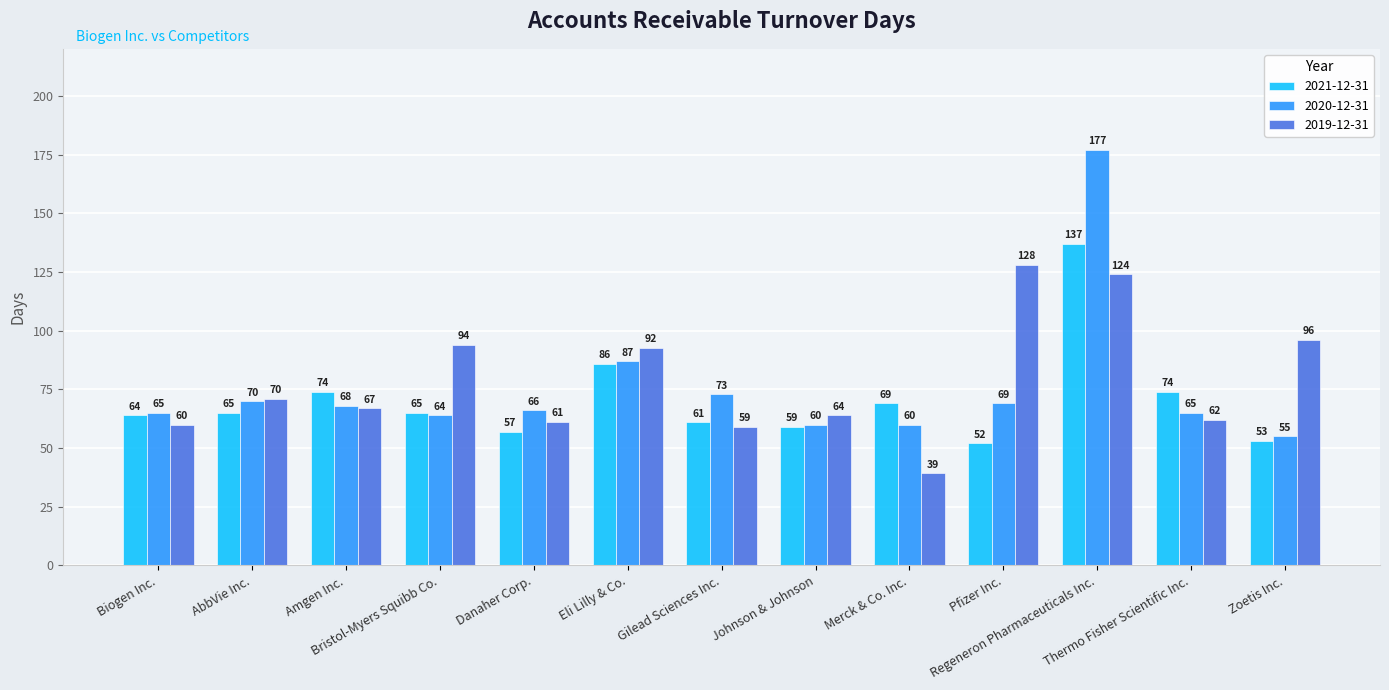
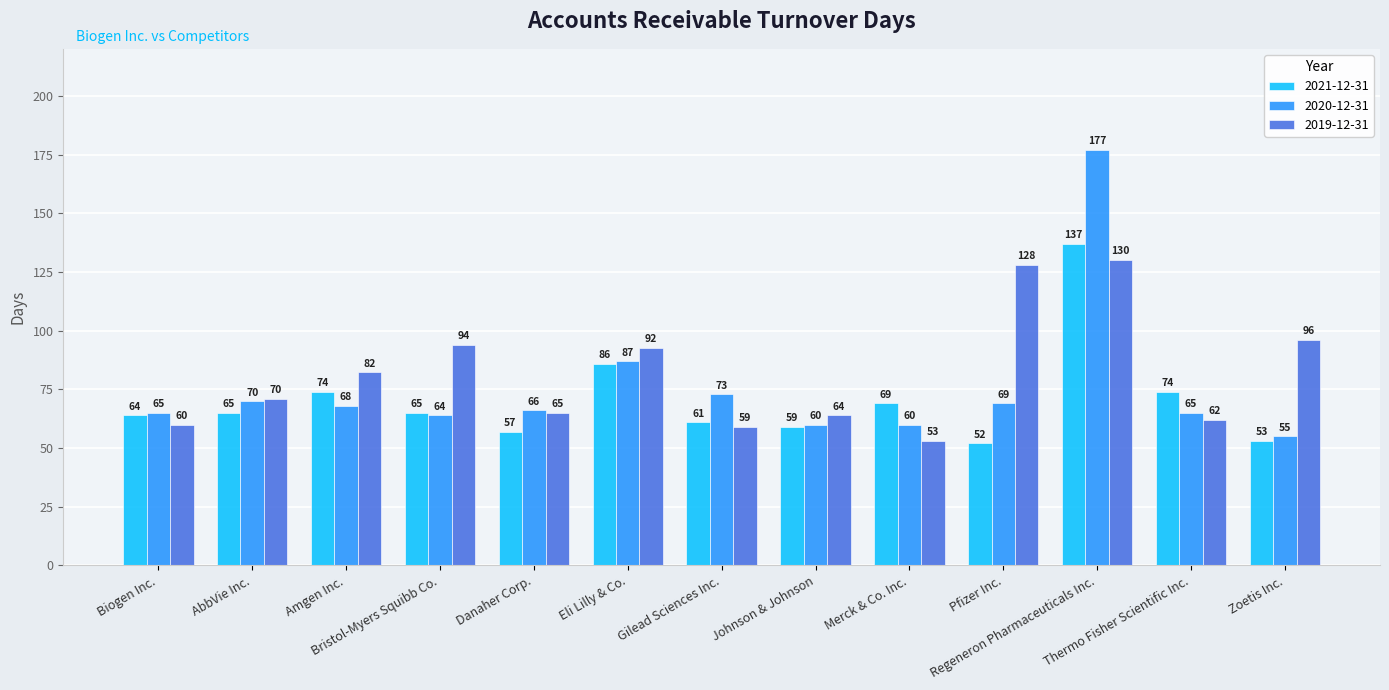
  {
    "2019-12-31": {
      "Biogen Inc.": 60,
-     "Amgen Inc.": 67,
+     "Amgen Inc.": 82,
      "Bristol-Myers Squibb Co.": 94,
-     "Danaher Corp.": 61,
+     "Danaher Corp.": 65,
      "Gilead Sciences Inc.": 59,
      "Johnson & Johnson": 64,
-     "Merck & Co. Inc.": 39,
+     "Merck & Co. Inc.": 53,
      "Pfizer Inc.": 128,
-     "Regeneron Pharmaceuticals Inc.": 124,
+     "Regeneron Pharmaceuticals Inc.": 130,
      "Thermo Fisher Scientific Inc.": 62,
      "Zoetis Inc.": 96
    }
  }
